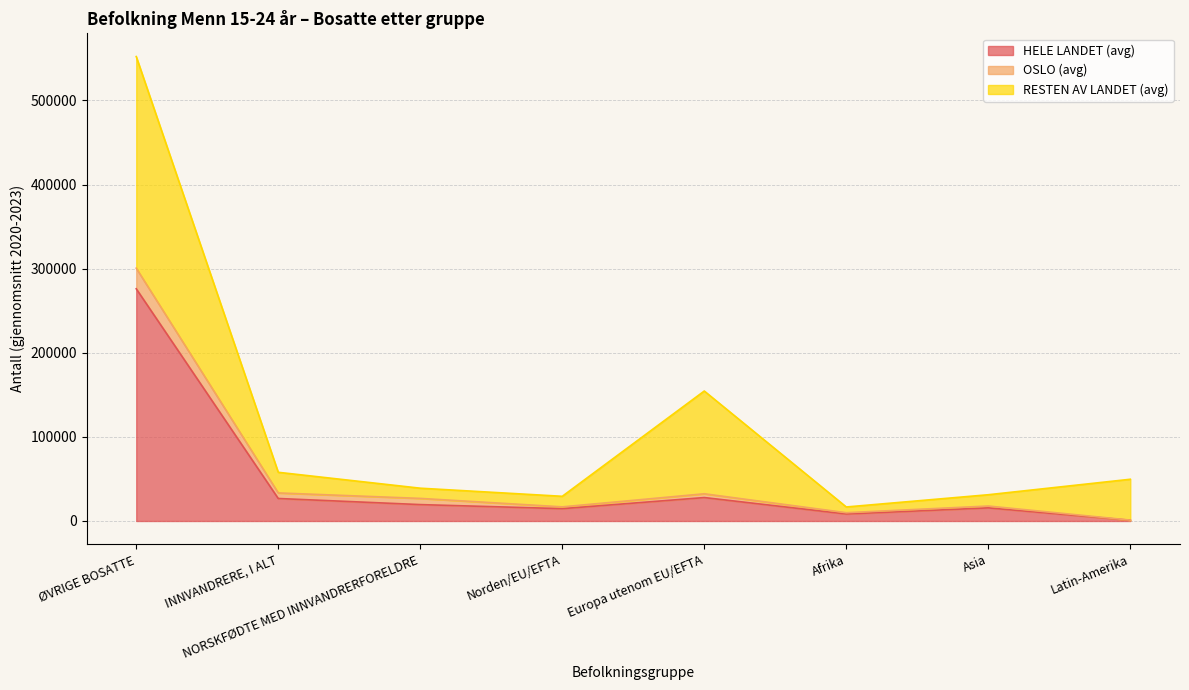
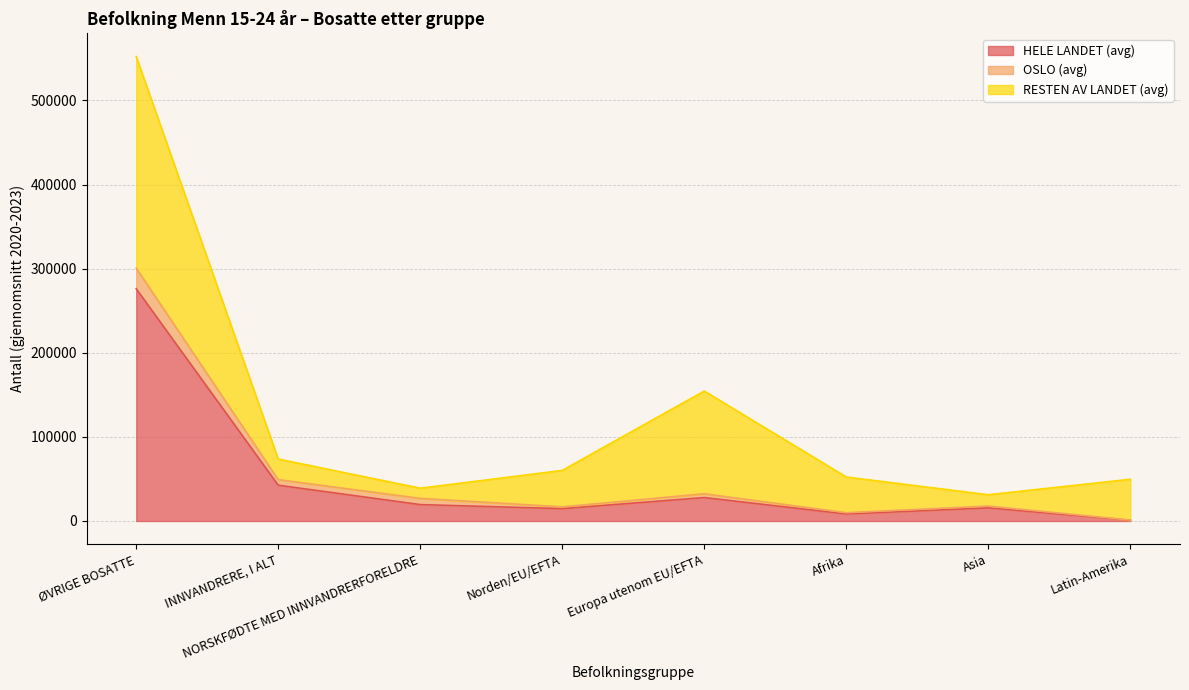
  {
    "HELE LANDET (avg)": {
      "ØVRIGE BOSATTE": 280000,
-     "INNVANDRERE, I ALT": 30000,
+     "INNVANDRERE, I ALT": 40000,
      "NORSKFØDTE MED INNVANDRERFORELDRE": 20000,
      "Europa utenom EU/EFTA": 30000
    },
    "OSLO (avg)": {
      "ØVRIGE BOSATTE": 20000,
      "INNVANDRERE, I ALT": 10000,
      "NORSKFØDTE MED INNVANDRERFORELDRE": 10000,
      "Europa utenom EU/EFTA": 0
    },
    "RESTEN AV LANDET (avg)": {
      "ØVRIGE BOSATTE": 250000,
      "INNVANDRERE, I ALT": 20000,
      "NORSKFØDTE MED INNVANDRERFORELDRE": 10000,
-     "Norden/EU/EFTA": 10000,
+     "Norden/EU/EFTA": 40000,
      "Europa utenom EU/EFTA": 120000,
-     "Afrika": 10000,
+     "Afrika": 40000,
      "Asia": 10000,
      "Latin-Amerika": 50000
    }
  }
